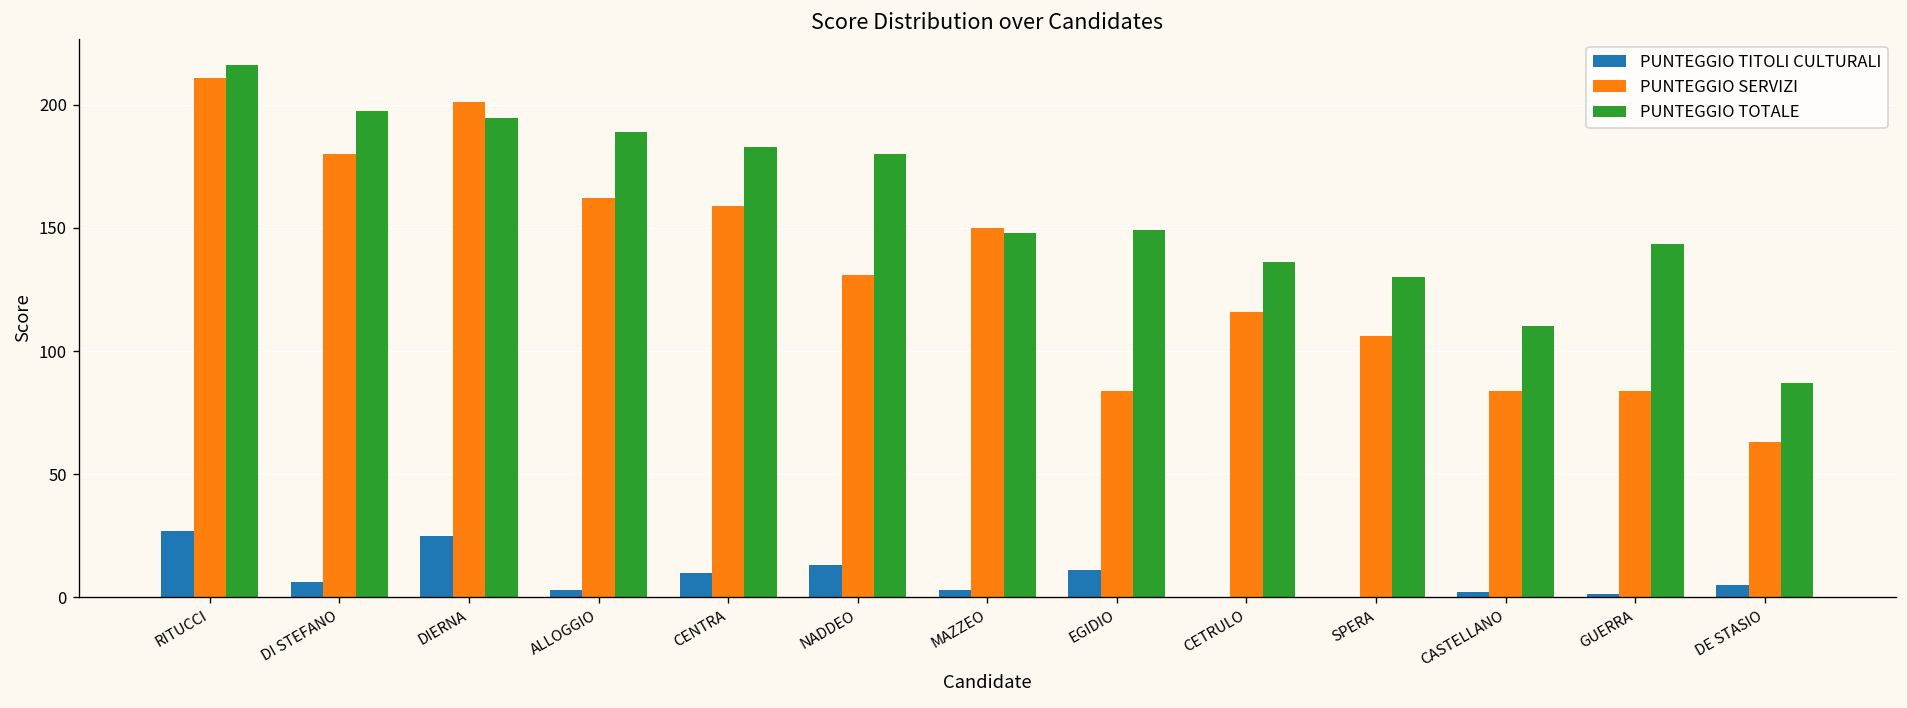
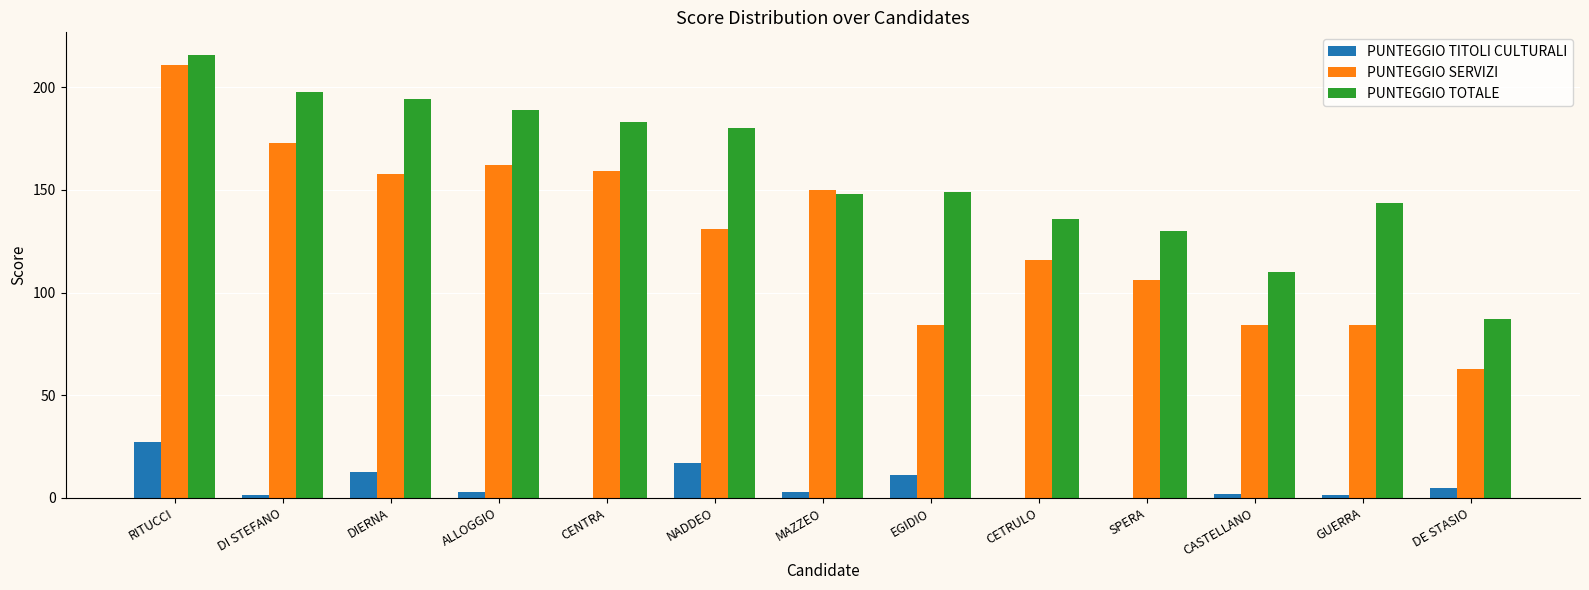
  {
    "PUNTEGGIO TITOLI CULTURALI": {
      "RITUCCI": 27,
-     "DI STEFANO": 6,
-     "DIERNA": 25,
+     "DI STEFANO": 2,
+     "DIERNA": 13,
      "ALLOGGIO": 3,
-     "CENTRA": 10,
-     "NADDEO": 13,
+     "CENTRA": 0,
+     "NADDEO": 17,
      "MAZZEO": 3,
      "EGIDIO": 11,
      "CETRULO": 0,
      "SPERA": 0,
      "CASTELLANO": 2,
      "GUERRA": 2,
      "DE STASIO": 5
    },
    "PUNTEGGIO SERVIZI": {
      "RITUCCI": 211,
-     "DI STEFANO": 180,
-     "DIERNA": 201,
+     "DI STEFANO": 173,
+     "DIERNA": 158,
      "ALLOGGIO": 162,
      "CENTRA": 159,
      "NADDEO": 131,
      "MAZZEO": 150,
      "EGIDIO": 84,
      "CETRULO": 116,
      "SPERA": 106,
      "CASTELLANO": 84,
      "GUERRA": 84,
      "DE STASIO": 63
    },
    "PUNTEGGIO TOTALE": {
      "RITUCCI": 216,
      "DI STEFANO": 198,
      "DIERNA": 195,
      "ALLOGGIO": 189,
      "CENTRA": 183,
      "NADDEO": 180,
      "MAZZEO": 148,
      "EGIDIO": 149,
      "CETRULO": 136,
      "SPERA": 130,
      "CASTELLANO": 110,
      "GUERRA": 144,
      "DE STASIO": 87
    }
  }
